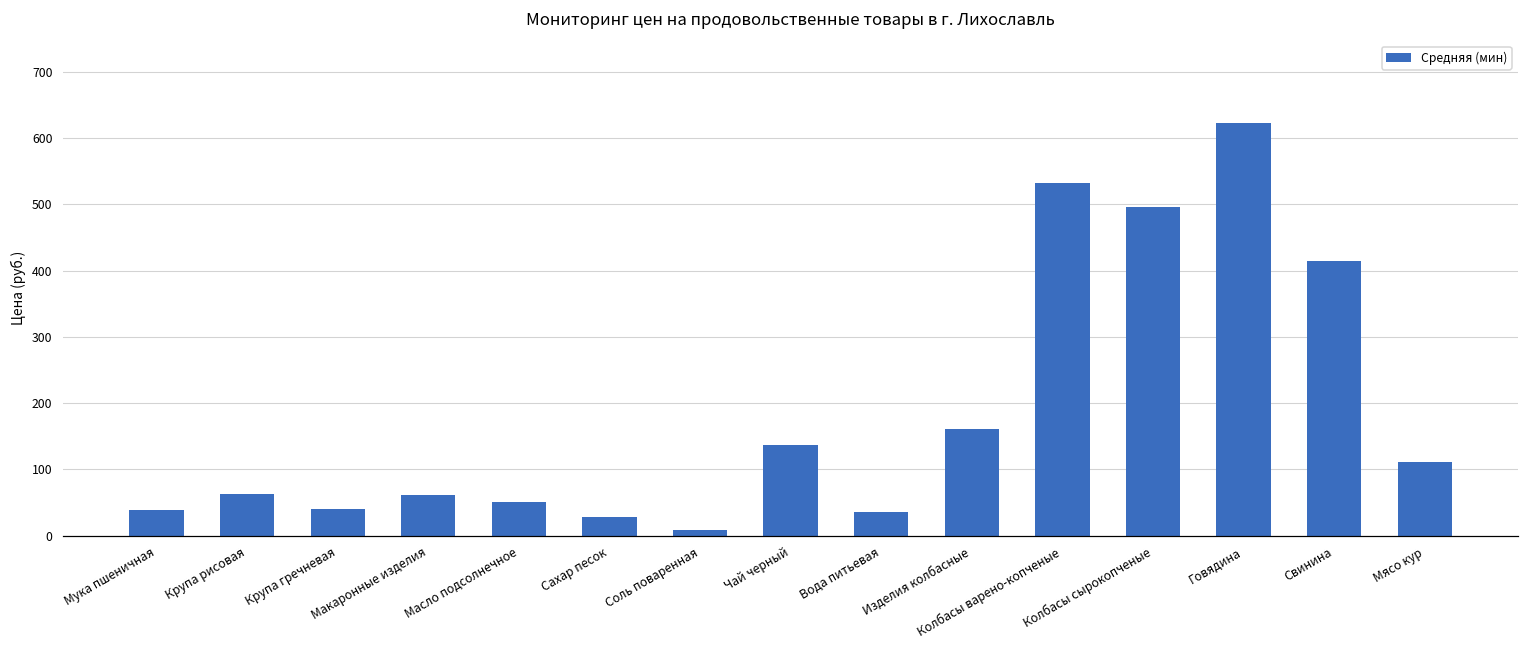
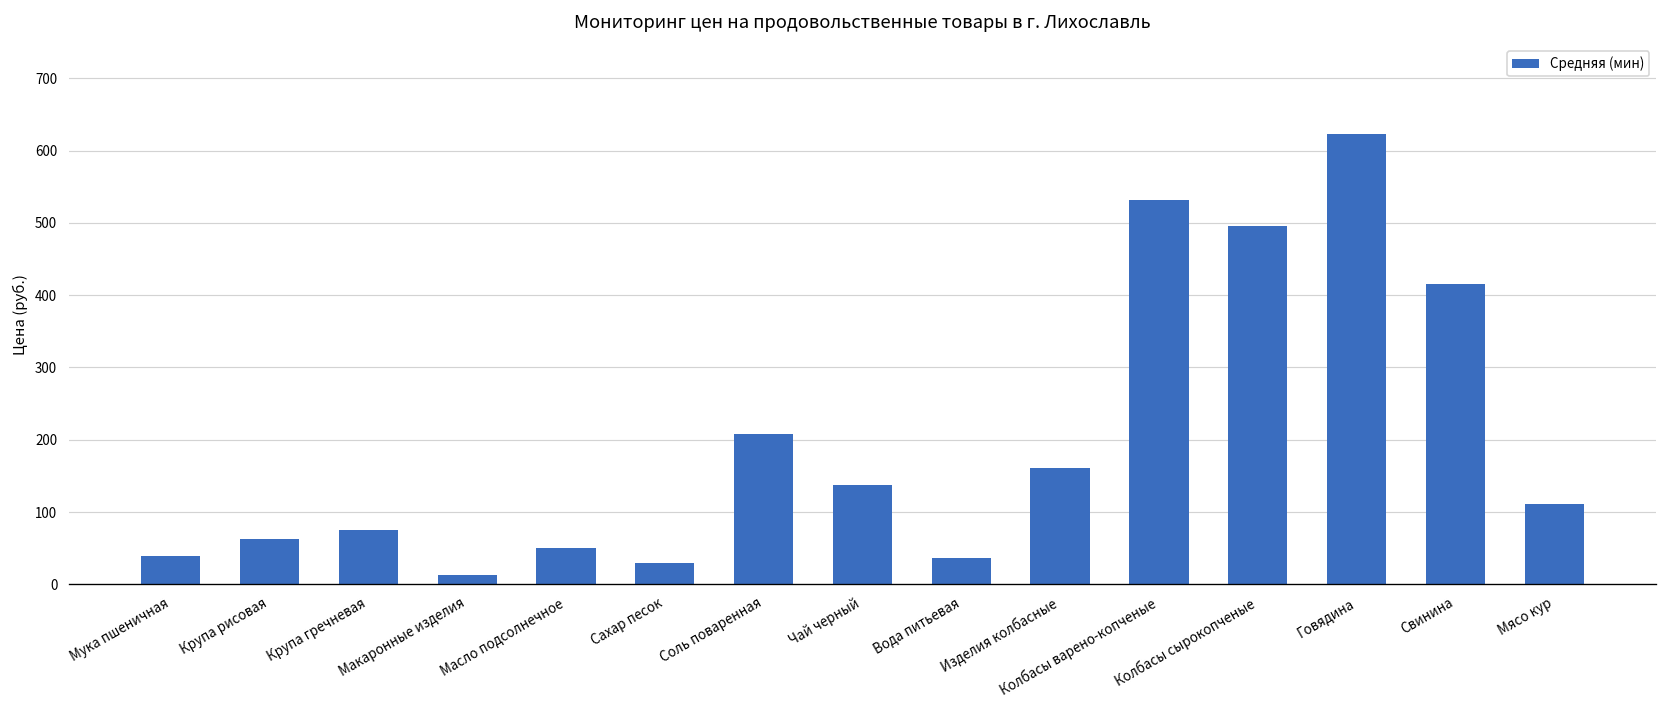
  {
    "Мука пшеничная": 40,
    "Крупа рисовая": 60,
-   "Крупа гречневая": 40,
-   "Макаронные изделия": 60,
+   "Крупа гречневая": 80,
+   "Макаронные изделия": 10,
    "Масло подсолнечное": 50,
    "Сахар песок": 30,
-   "Соль поваренная": 10,
+   "Соль поваренная": 210,
    "Чай черный": 140,
    "Вода питьевая": 40,
    "Изделия колбасные": 160,
    "Колбасы варено-копченые": 530,
    "Колбасы сырокопченые": 500,
    "Говядина": 620,
    "Свинина": 420,
    "Мясо кур": 110
  }
